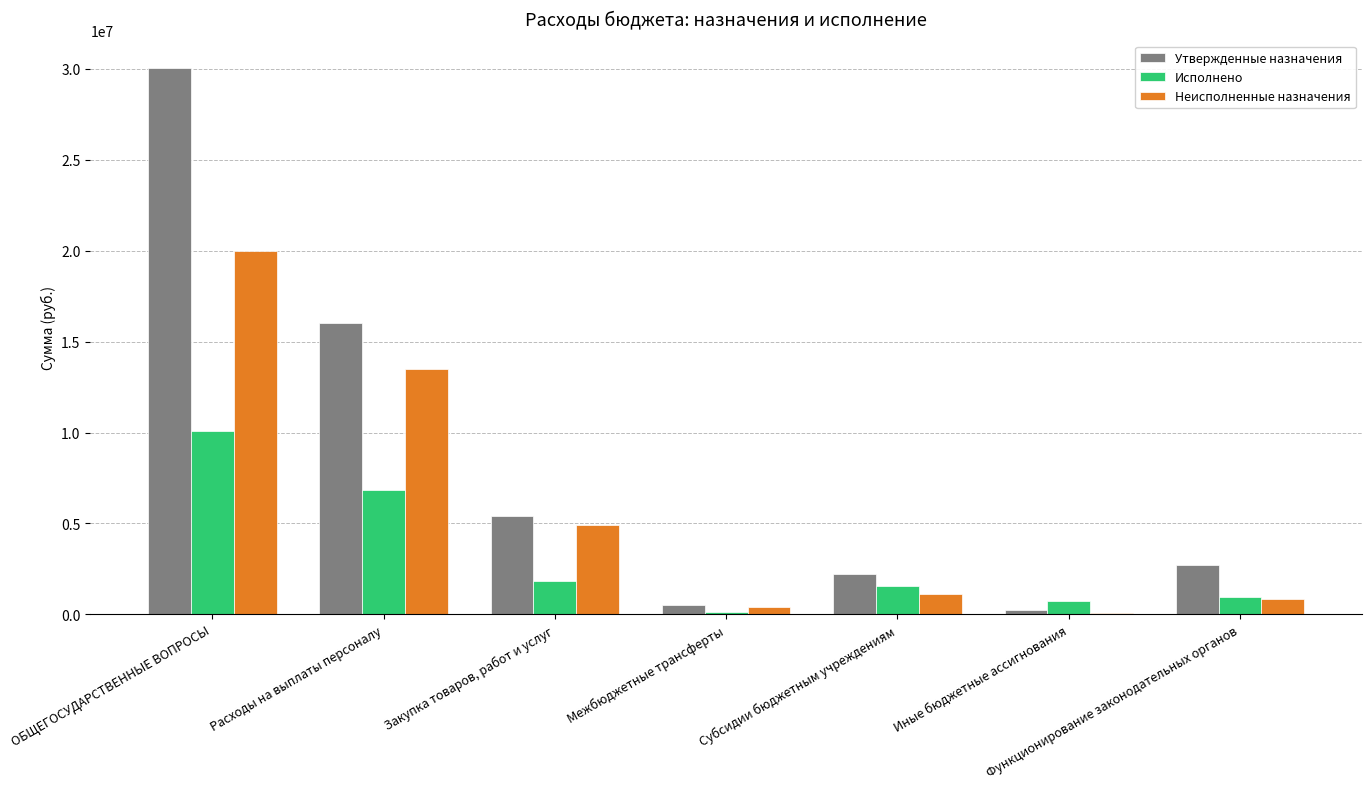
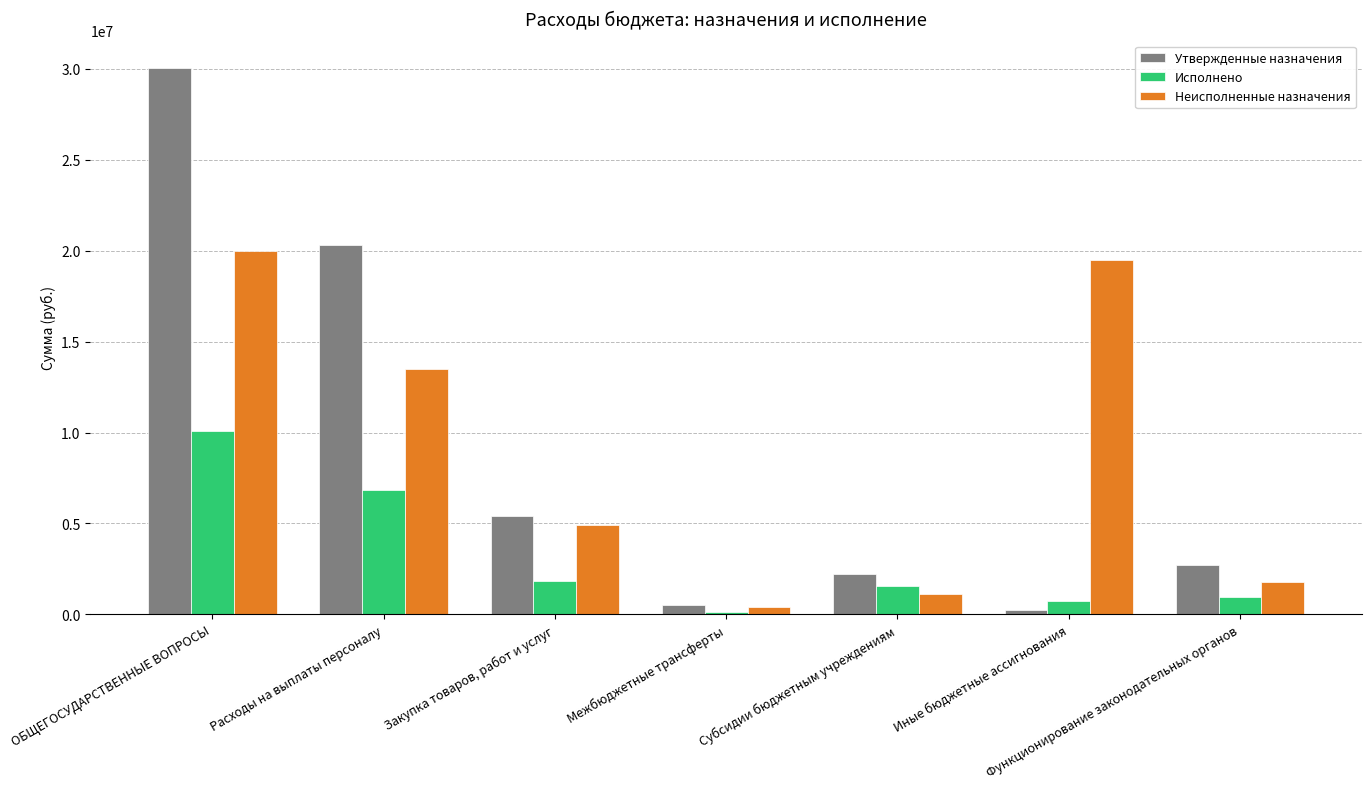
  {
    "Утвержденные назначения": {
      "ОБЩЕГОСУДАРСТВЕННЫЕ ВОПРОСЫ": 30000000,
-     "Расходы на выплаты персоналу": 16000000,
+     "Расходы на выплаты персоналу": 20300000,
      "Закупка товаров, работ и услуг": 5400000,
      "Межбюджетные трансферты": 500000,
      "Субсидии бюджетным учреждениям": 2200000,
      "Иные бюджетные ассигнования": 300000,
      "Функционирование законодательных органов": 2700000
    },
    "Исполнено": {
      "ОБЩЕГОСУДАРСТВЕННЫЕ ВОПРОСЫ": 10100000,
      "Расходы на выплаты персоналу": 6800000,
      "Закупка товаров, работ и услуг": 1800000,
      "Субсидии бюджетным учреждениям": 1600000,
      "Иные бюджетные ассигнования": 800000,
      "Функционирование законодательных органов": 900000
    },
    "Неисполненные назначения": {
      "ОБЩЕГОСУДАРСТВЕННЫЕ ВОПРОСЫ": 20000000,
      "Расходы на выплаты персоналу": 13500000,
      "Закупка товаров, работ и услуг": 4900000,
      "Межбюджетные трансферты": 400000,
      "Субсидии бюджетным учреждениям": 1100000,
-     "Иные бюджетные ассигнования": 100000,
-     "Функционирование законодательных органов": 800000
+     "Иные бюджетные ассигнования": 19500000,
+     "Функционирование законодательных органов": 1800000
    }
  }
